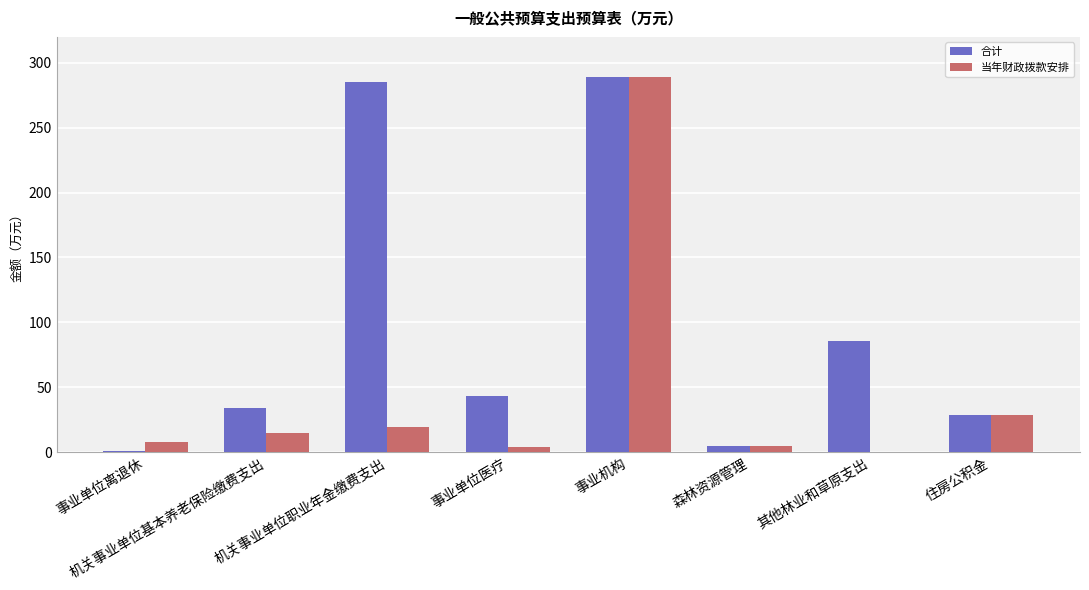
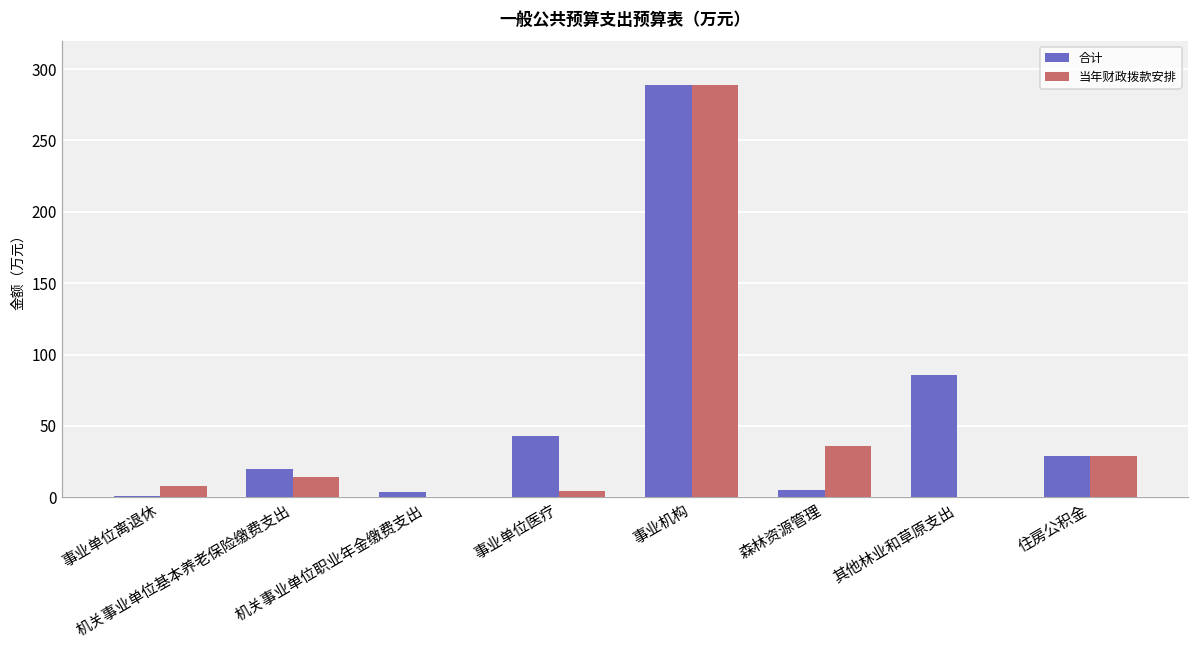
  {
    "合计": {
-     "机关事业单位基本养老保险缴费支出": 34,
-     "机关事业单位职业年金缴费支出": 285,
+     "机关事业单位基本养老保险缴费支出": 20,
+     "机关事业单位职业年金缴费支出": 4,
      "事业单位医疗": 43,
      "事业机构": 289,
      "森林资源管理": 5,
      "其他林业和草原支出": 86,
      "住房公积金": 29
    },
    "当年财政拨款安排": {
      "事业单位离退休": 8,
      "机关事业单位基本养老保险缴费支出": 15,
-     "机关事业单位职业年金缴费支出": 19,
+     "机关事业单位职业年金缴费支出": 0,
      "事业单位医疗": 4,
      "事业机构": 289,
-     "森林资源管理": 5,
+     "森林资源管理": 36,
      "其他林业和草原支出": 0,
      "住房公积金": 29
    }
  }
